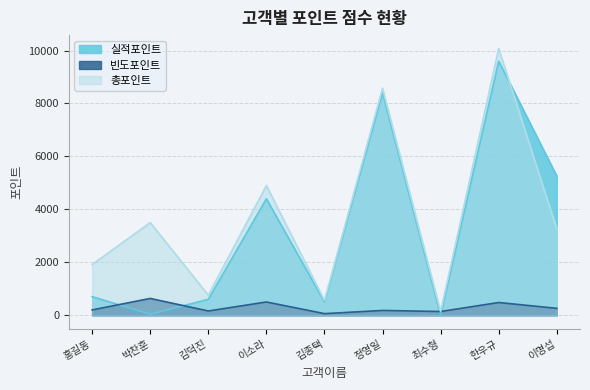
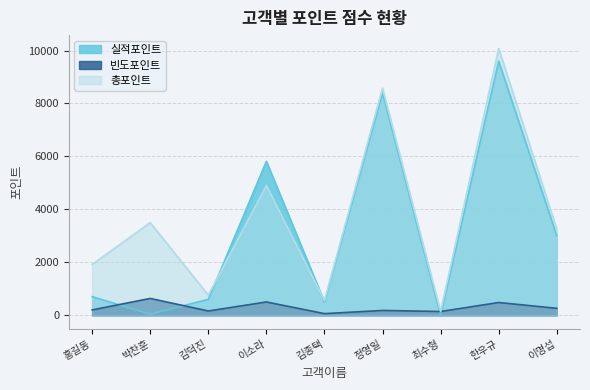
  {
    "실적포인트": {
      "홍길동": 700,
      "박찬훈": 0,
      "김덕진": 600,
-     "이소라": 4400,
+     "이소라": 5800,
      "정영일": 8400,
      "최수형": 0,
      "한우규": 9600,
-     "이명섭": 5300
+     "이명섭": 3000
    },
    "빈도포인트": {
      "홍길동": 200,
      "박찬훈": 600,
      "김덕진": 200,
      "이소라": 500,
      "김종택": 100,
      "정영일": 200,
      "한우규": 500,
      "이명섭": 300
    },
    "총포인트": {
      "홍길동": 1900,
      "박찬훈": 3500,
      "김덕진": 800,
      "이소라": 4900,
      "정영일": 8600,
      "한우규": 10100,
      "이명섭": 3300
    }
  }
